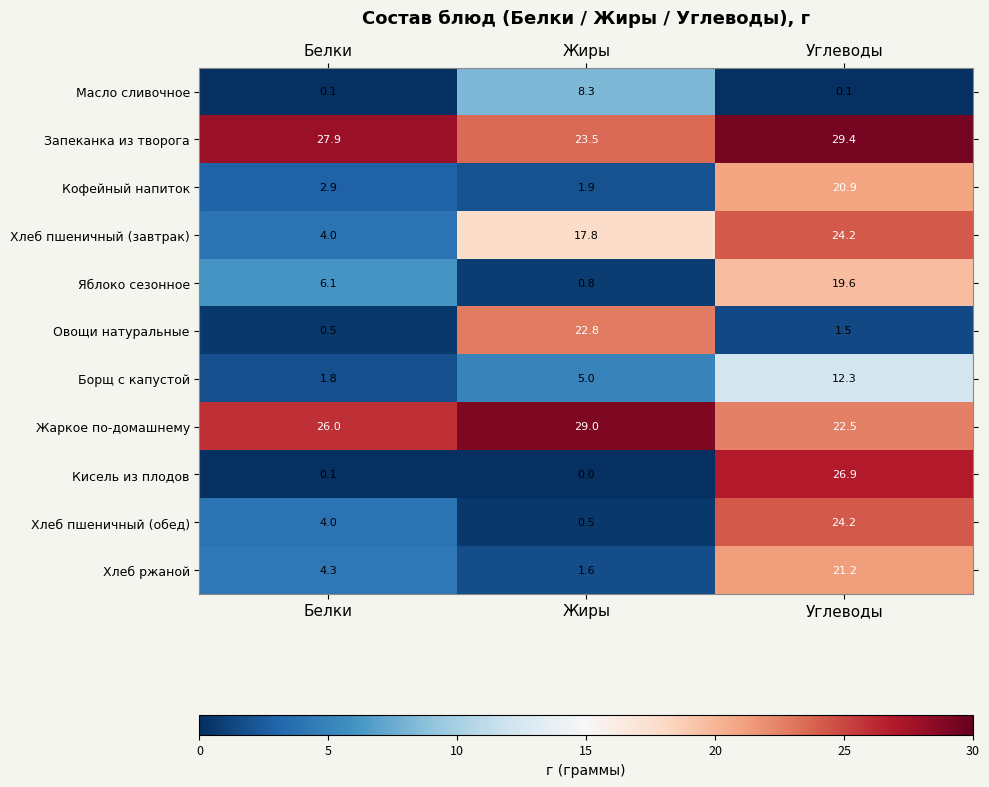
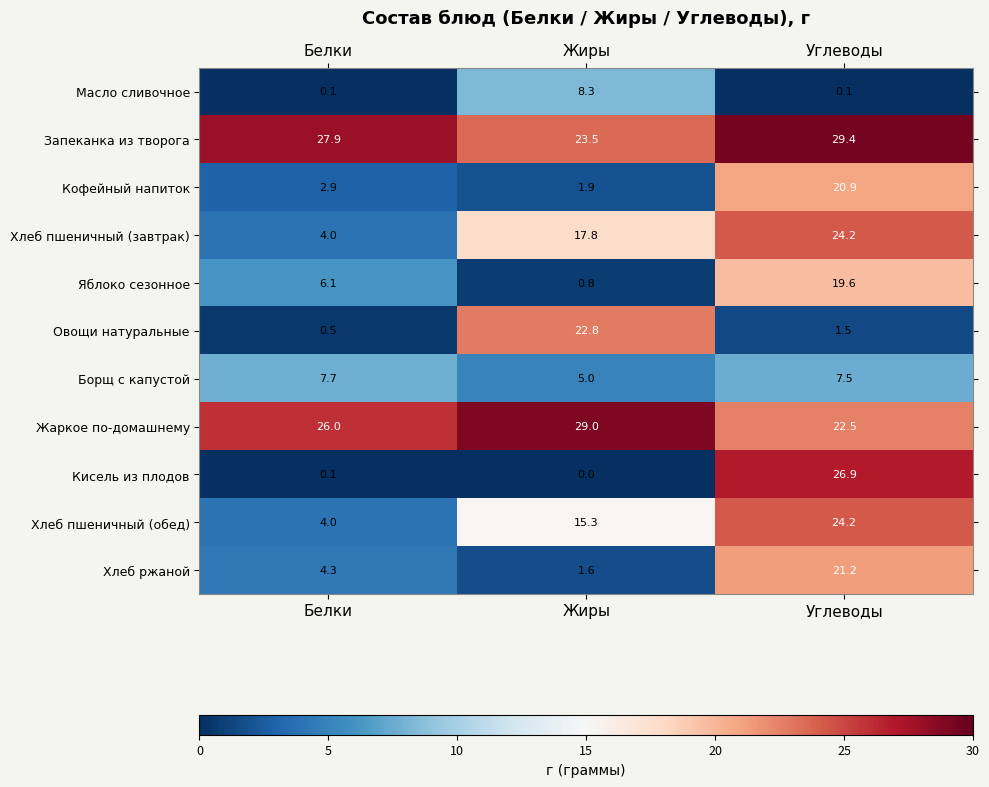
  {
    "Масло сливочное": {
      "Белки": 0.1,
      "Жиры": 8.3,
      "Углеводы": 0.1
    },
    "Запеканка из творога": {
      "Белки": 27.9,
      "Жиры": 23.5,
      "Углеводы": 29.4
    },
    "Кофейный напиток": {
      "Белки": 2.9,
      "Жиры": 1.9,
      "Углеводы": 20.9
    },
    "Хлеб пшеничный (завтрак)": {
      "Белки": 4.0,
      "Жиры": 17.8,
      "Углеводы": 24.2
    },
    "Яблоко сезонное": {
      "Белки": 6.1,
      "Жиры": 0.8,
      "Углеводы": 19.6
    },
    "Овощи натуральные": {
      "Белки": 0.5,
      "Жиры": 22.8,
      "Углеводы": 1.5
    },
    "Борщ с капустой": {
-     "Белки": 1.8,
+     "Белки": 7.7,
      "Жиры": 5.0,
-     "Углеводы": 12.3
+     "Углеводы": 7.5
    },
    "Жаркое по-домашнему": {
      "Белки": 26.0,
      "Жиры": 29.0,
      "Углеводы": 22.5
    },
    "Кисель из плодов": {
      "Белки": 0.1,
      "Жиры": 0.0,
      "Углеводы": 26.9
    },
    "Хлеб пшеничный (обед)": {
      "Белки": 4.0,
-     "Жиры": 0.5,
+     "Жиры": 15.3,
      "Углеводы": 24.2
    },
    "Хлеб ржаной": {
      "Белки": 4.3,
      "Жиры": 1.6,
      "Углеводы": 21.2
    }
  }
